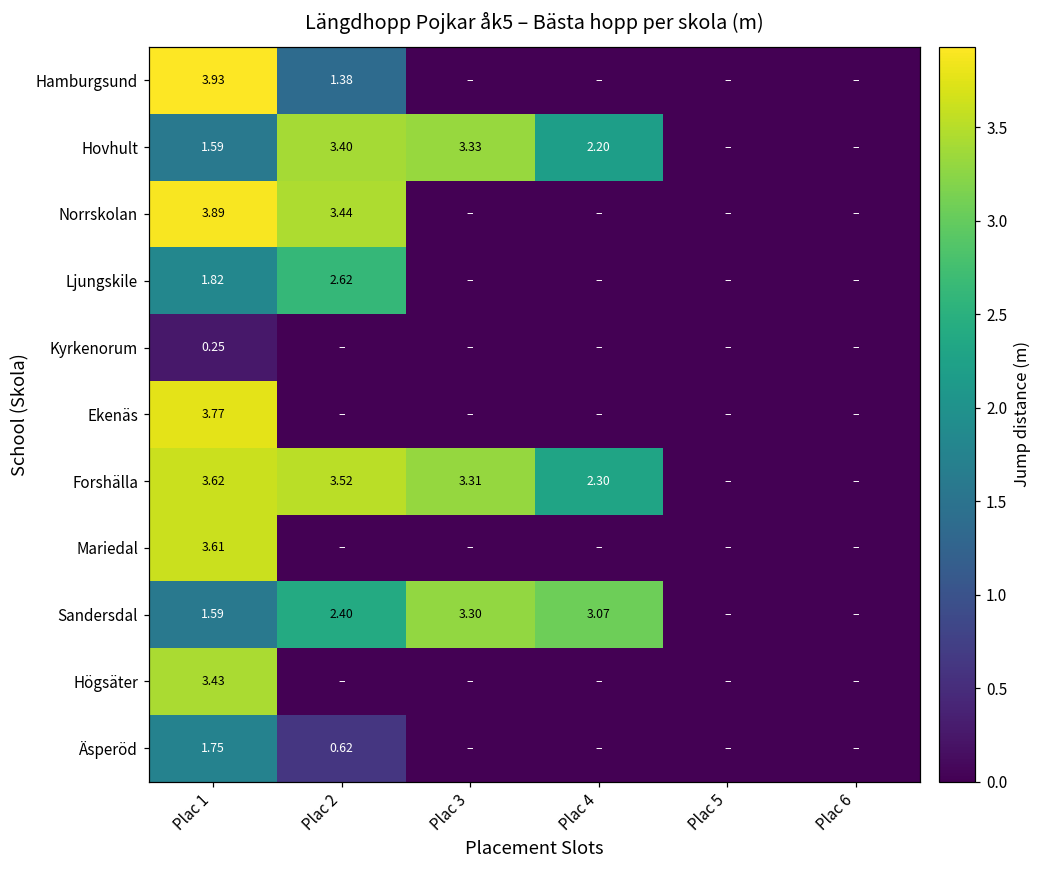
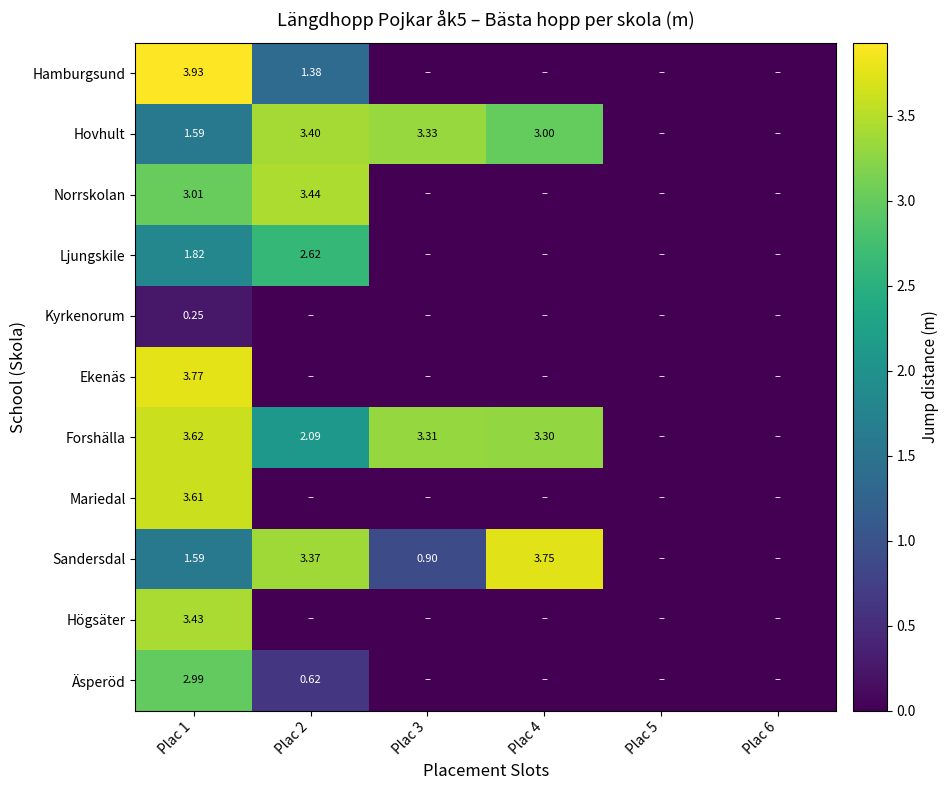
  {
    "Hamburgsund": {
      "Plac 1": 3.93,
      "Plac 2": 1.38
    },
    "Hovhult": {
      "Plac 1": 1.59,
      "Plac 2": 3.40,
      "Plac 3": 3.33,
-     "Plac 4": 2.20
+     "Plac 4": 3.00
    },
    "Norrskolan": {
-     "Plac 1": 3.89,
+     "Plac 1": 3.01,
      "Plac 2": 3.44
    },
    "Ljungskile": {
      "Plac 1": 1.82,
      "Plac 2": 2.62
    },
    "Kyrkenorum": {
      "Plac 1": 0.25
    },
    "Ekenäs": {
      "Plac 1": 3.77
    },
    "Forshälla": {
      "Plac 1": 3.62,
-     "Plac 2": 3.52,
+     "Plac 2": 2.09,
      "Plac 3": 3.31,
-     "Plac 4": 2.30
+     "Plac 4": 3.30
    },
    "Mariedal": {
      "Plac 1": 3.61
    },
    "Sandersdal": {
      "Plac 1": 1.59,
-     "Plac 2": 2.40,
-     "Plac 3": 3.30,
-     "Plac 4": 3.07
+     "Plac 2": 3.37,
+     "Plac 3": 0.90,
+     "Plac 4": 3.75
    },
    "Högsäter": {
      "Plac 1": 3.43
    },
    "Äsperöd": {
-     "Plac 1": 1.75,
+     "Plac 1": 2.99,
      "Plac 2": 0.62
    }
  }
